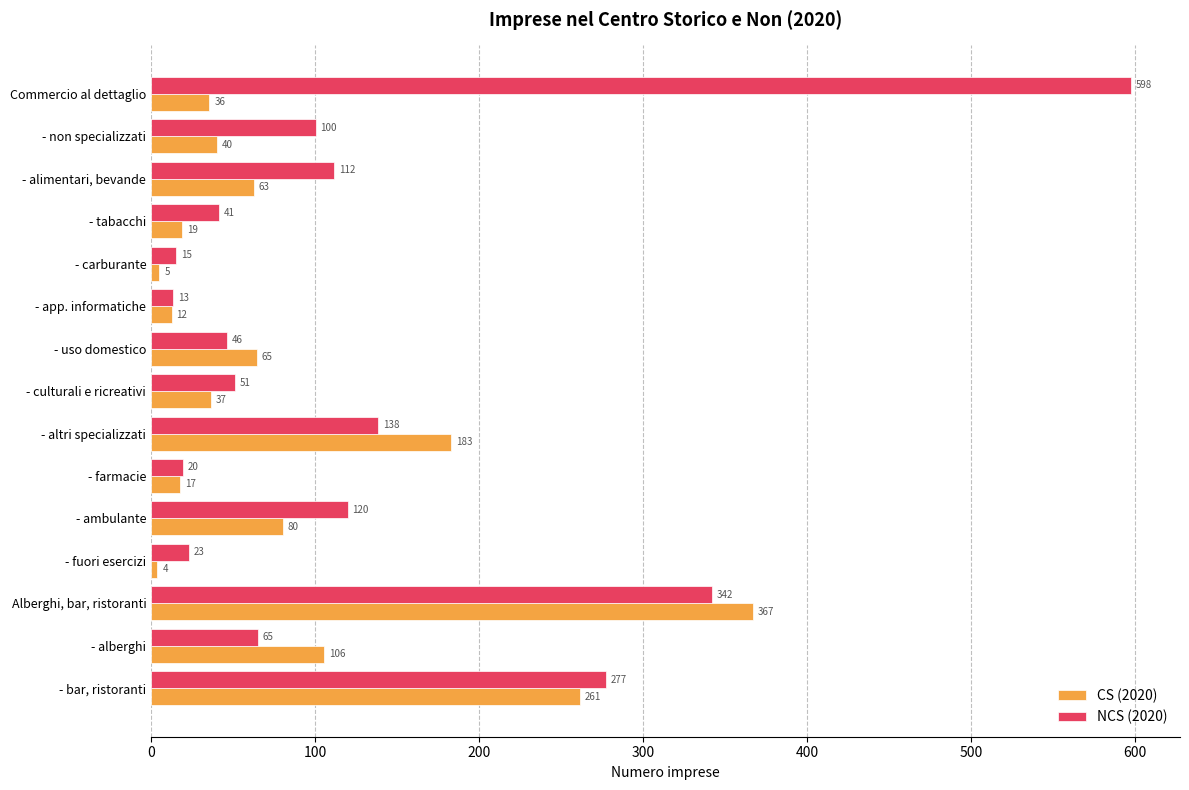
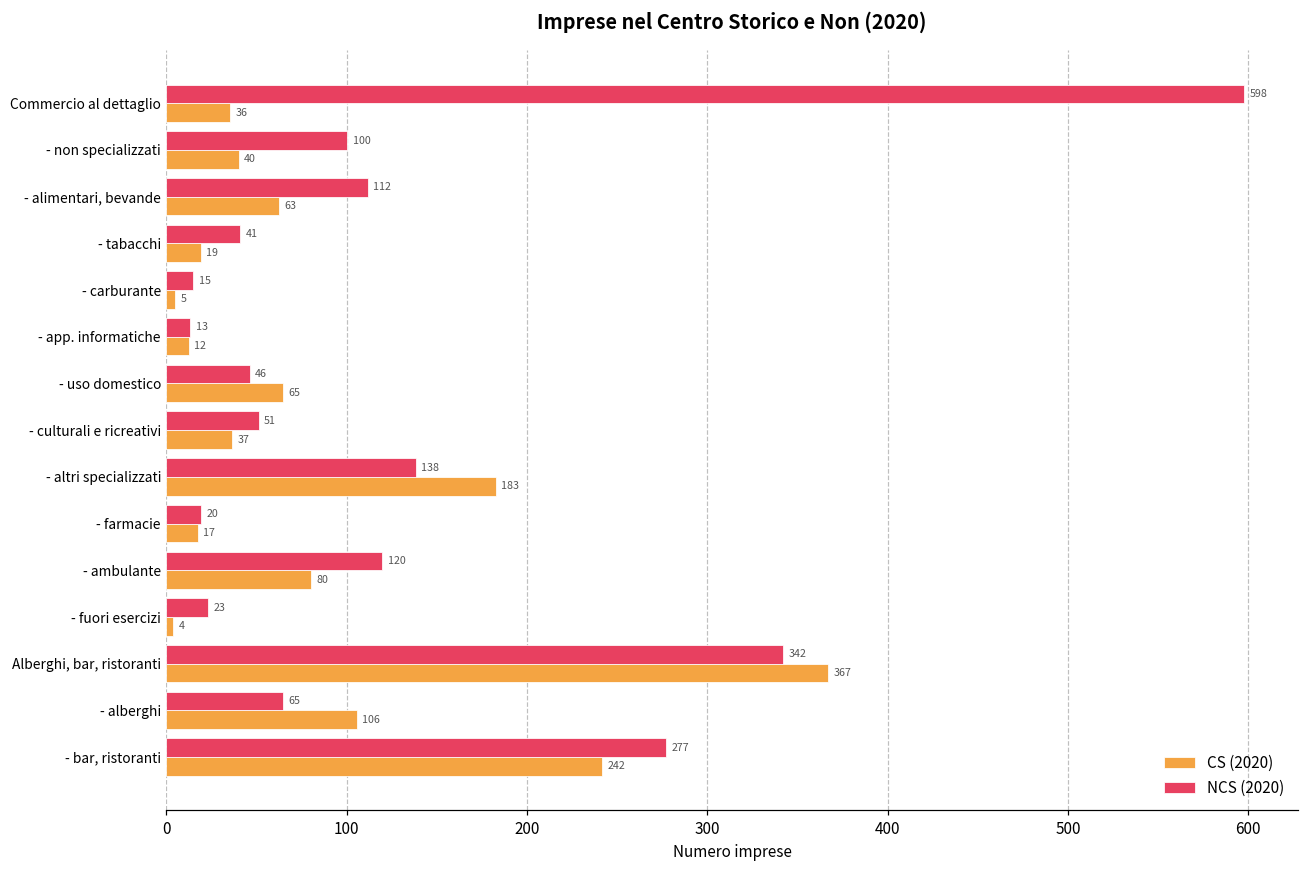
  {
    "CS (2020)": {
      "Commercio al dettaglio": 36,
      "- non specializzati": 40,
      "- alimentari, bevande": 63,
      "- tabacchi": 19,
      "- carburante": 5,
      "- app. informatiche": 12,
      "- uso domestico": 65,
      "- culturali e ricreativi": 37,
      "- altri specializzati": 183,
      "- farmacie": 17,
      "- ambulante": 80,
      "- fuori esercizi": 4,
      "Alberghi, bar, ristoranti": 367,
      "- alberghi": 106,
-     "- bar, ristoranti": 261
+     "- bar, ristoranti": 242
    },
    "NCS (2020)": {
      "Commercio al dettaglio": 598,
      "- non specializzati": 100,
      "- alimentari, bevande": 112,
      "- tabacchi": 41,
      "- carburante": 15,
      "- app. informatiche": 13,
      "- uso domestico": 46,
      "- culturali e ricreativi": 51,
      "- altri specializzati": 138,
      "- farmacie": 20,
      "- ambulante": 120,
      "- fuori esercizi": 23,
      "Alberghi, bar, ristoranti": 342,
      "- alberghi": 65,
      "- bar, ristoranti": 277
    }
  }
